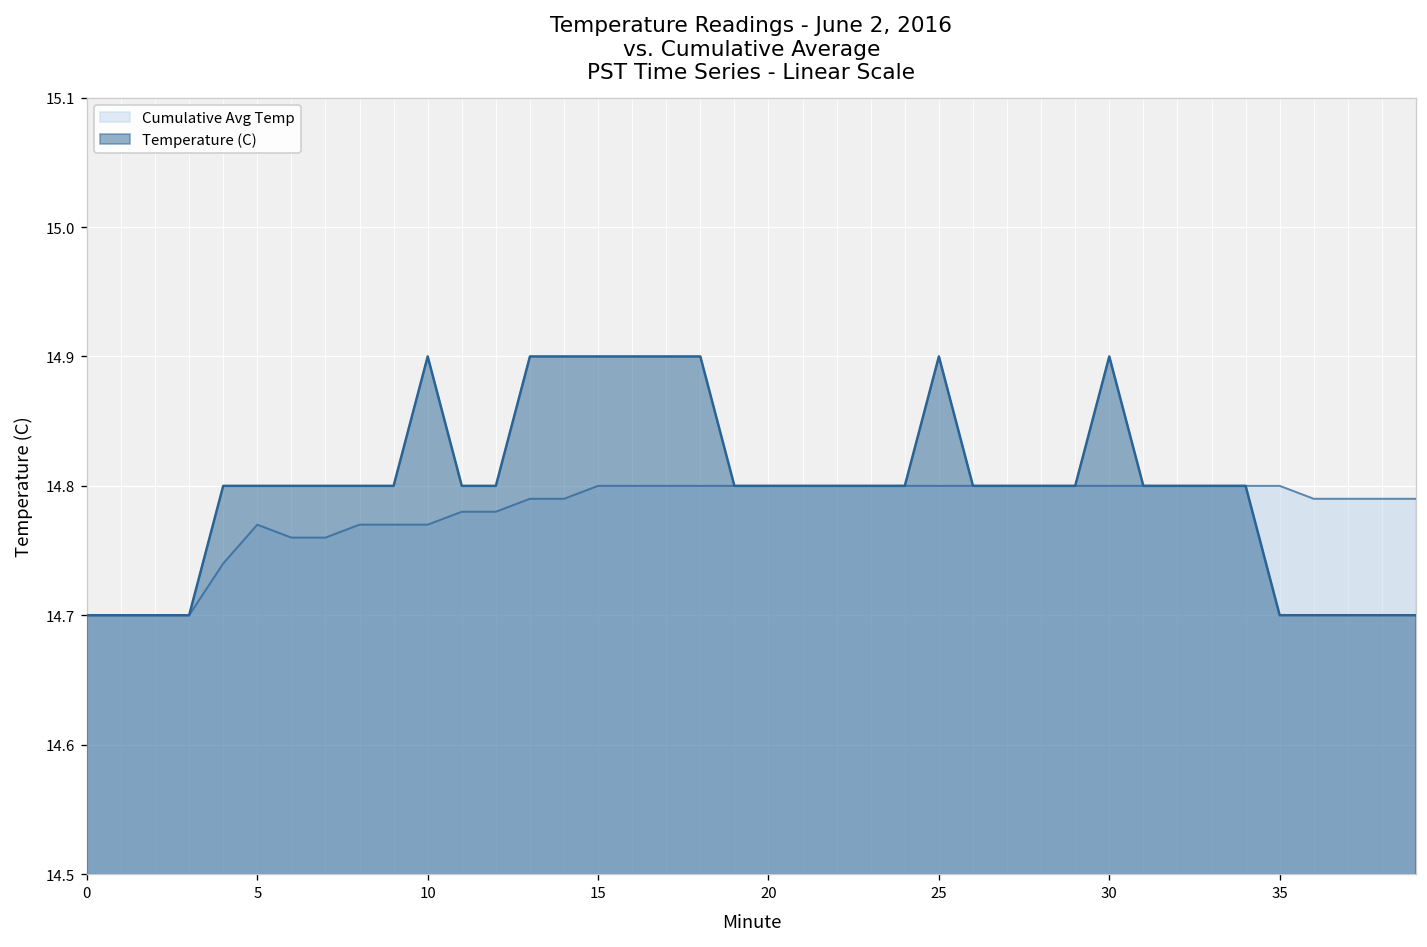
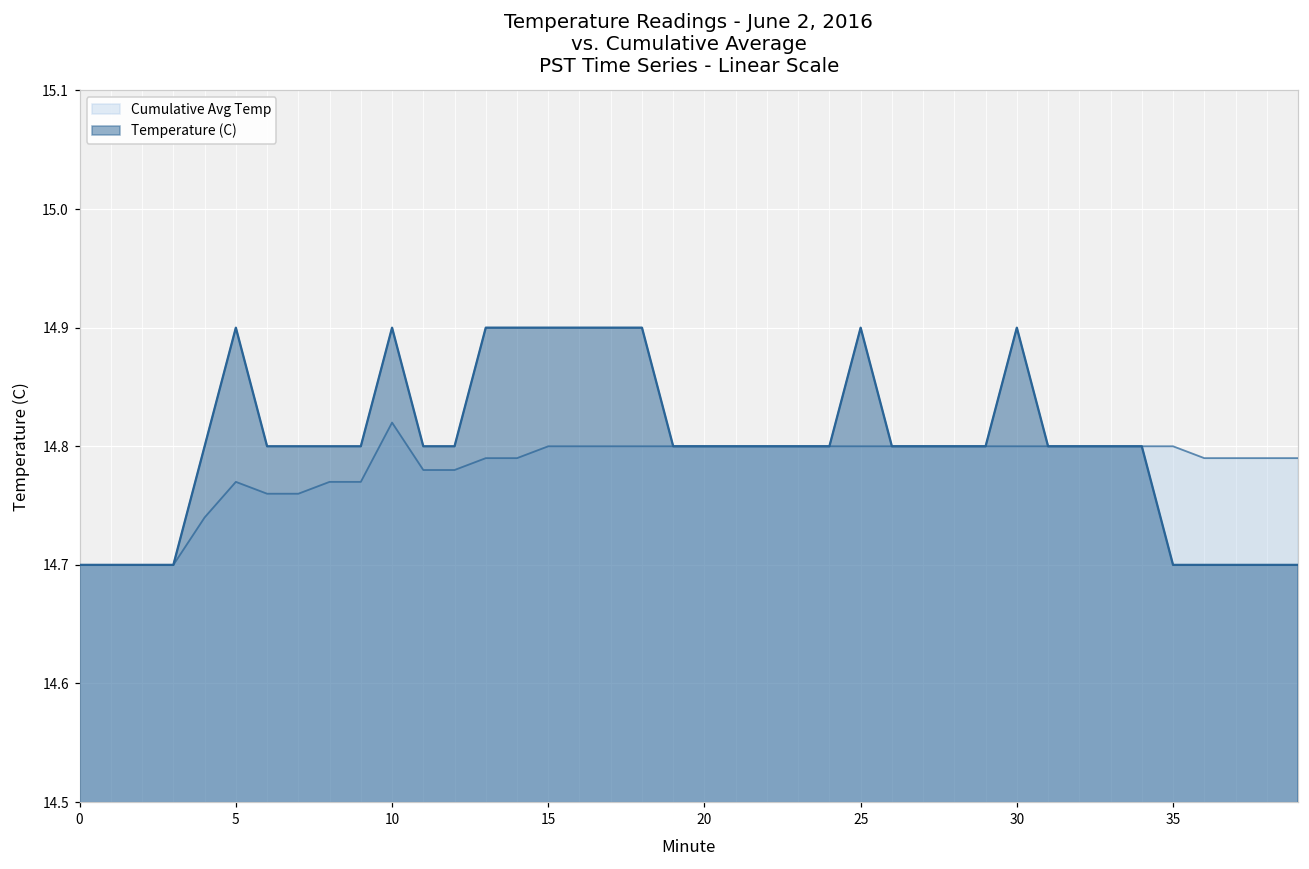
  {
    "Cumulative Avg Temp": {
      "5": 14.77,
-     "10": 14.77,
+     "10": 14.82,
      "15": 14.80,
      "25": 14.80,
      "30": 14.80,
      "35": 14.80
    },
    "Temperature (C)": {
-     "5": 14.8,
+     "5": 14.9,
      "10": 14.9,
      "15": 14.9,
      "25": 14.9,
      "30": 14.9,
      "35": 14.7
    }
  }
